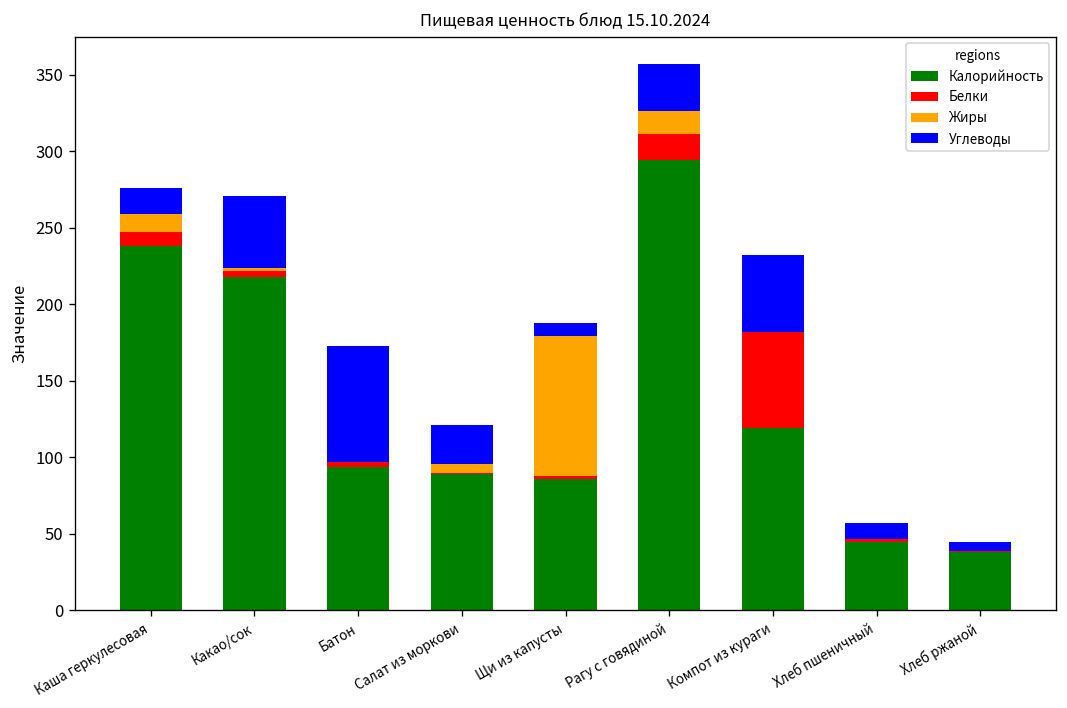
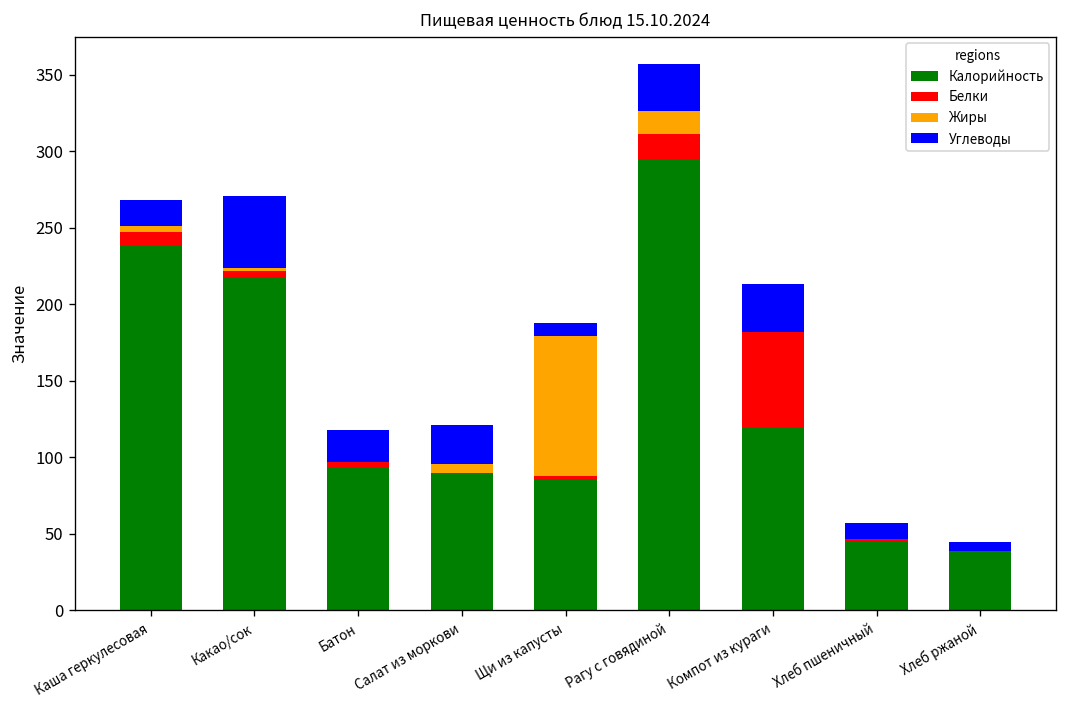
  {
    "Калорийность": {
      "Каша геркулесовая": 238,
      "Какао/сок": 218,
      "Батон": 94,
      "Салат из моркови": 89,
      "Щи из капусты": 86,
      "Рагу с говядиной": 294,
      "Компот из кураги": 119,
      "Хлеб пшеничный": 45,
      "Хлеб ржаной": 38
    },
    "Белки": {
      "Каша геркулесовая": 9,
      "Какао/сок": 4,
      "Батон": 3,
      "Щи из капусты": 2,
      "Рагу с говядиной": 17,
      "Компот из кураги": 63,
      "Хлеб пшеничный": 2
    },
    "Жиры": {
-     "Каша геркулесовая": 12,
+     "Каша геркулесовая": 4,
      "Какао/сок": 2,
      "Батон": 0,
      "Салат из моркови": 6,
      "Щи из капусты": 91,
      "Рагу с говядиной": 15,
      "Компот из кураги": 0,
      "Хлеб пшеничный": 0,
      "Хлеб ржаной": 0
    },
    "Углеводы": {
      "Каша геркулесовая": 17,
      "Какао/сок": 47,
-     "Батон": 76,
+     "Батон": 21,
      "Салат из моркови": 25,
      "Щи из капусты": 9,
      "Рагу с говядиной": 31,
-     "Компот из кураги": 50,
+     "Компот из кураги": 31,
      "Хлеб пшеничный": 10,
      "Хлеб ржаной": 6
    }
  }
